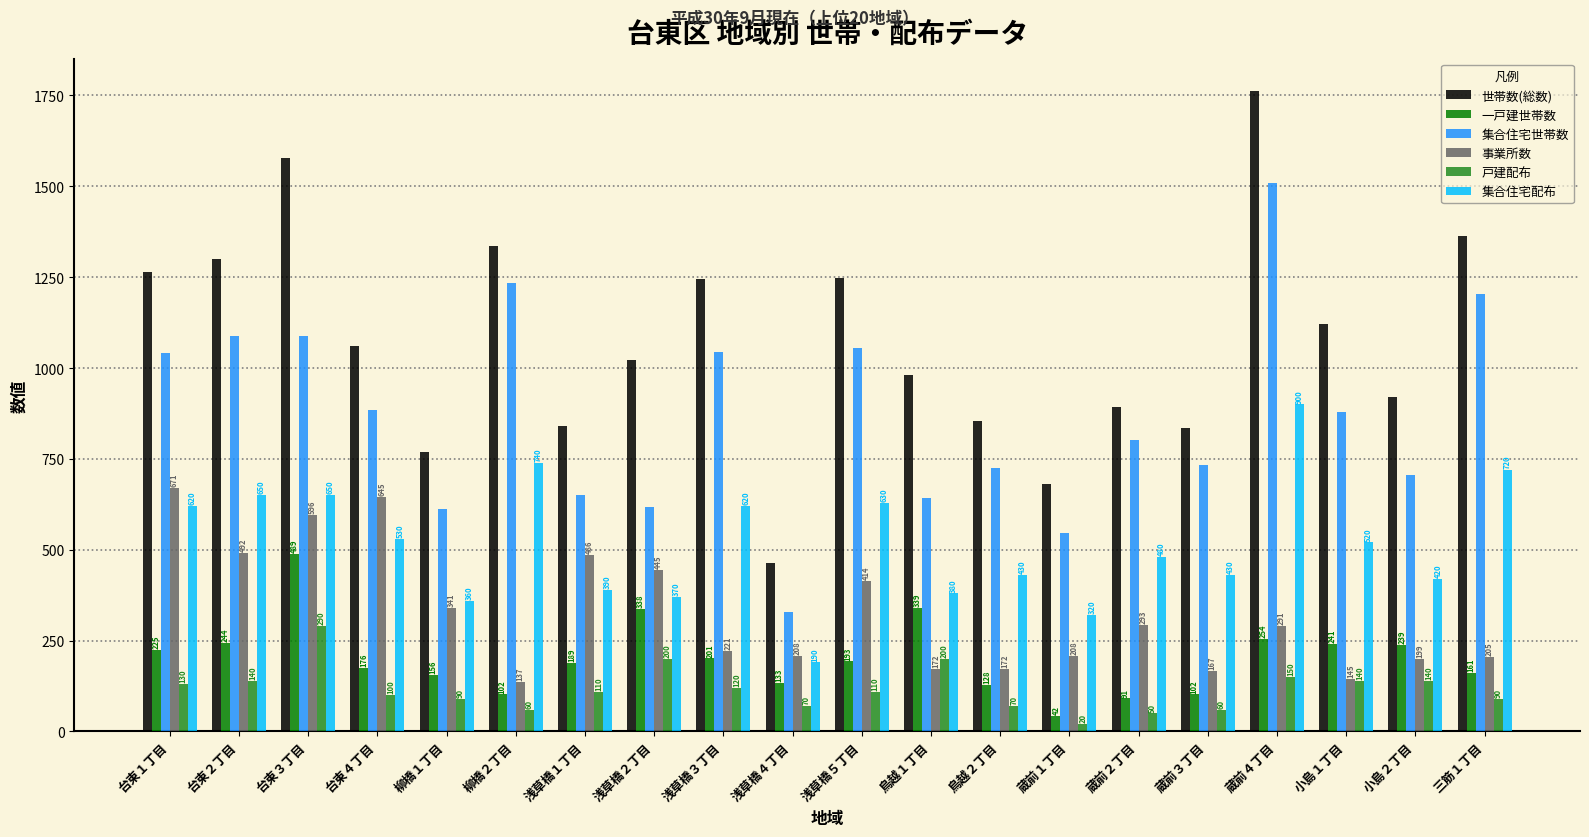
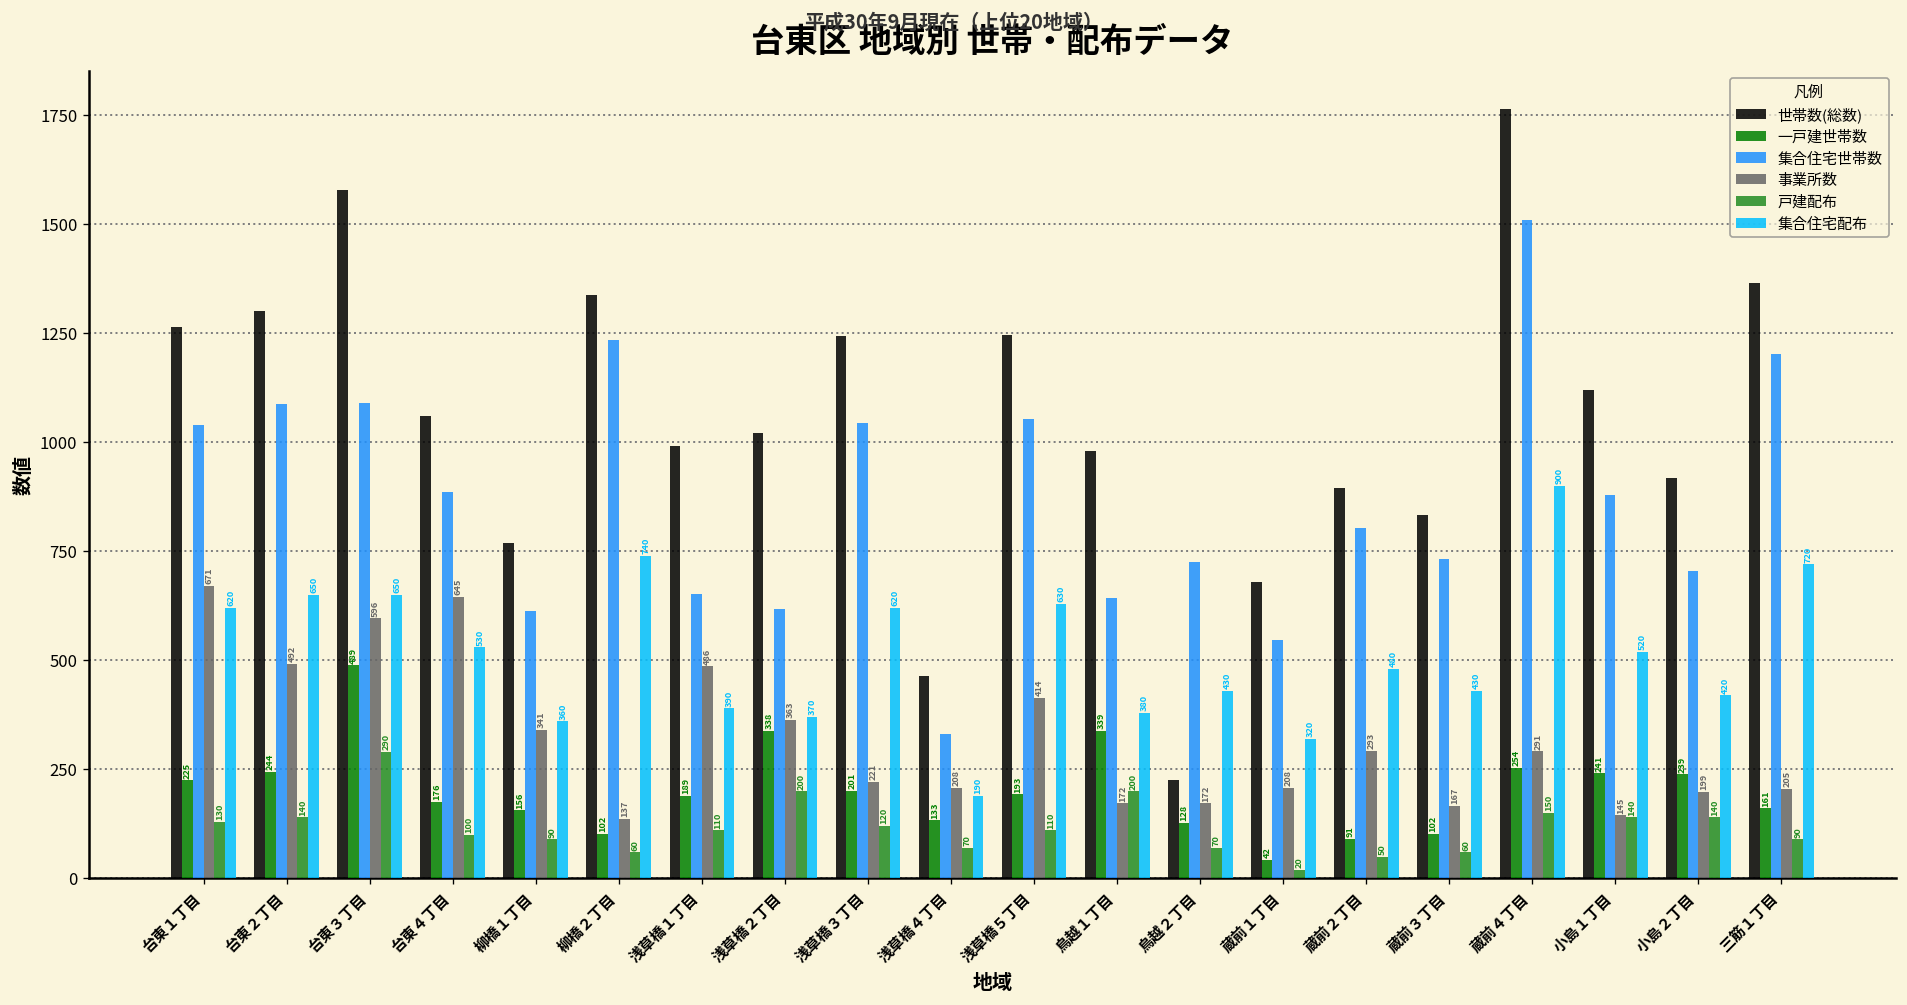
  {
    "世帯数(総数)": {
      "台東１丁目": 1270,
      "台東２丁目": 1300,
      "台東３丁目": 1580,
      "台東４丁目": 1060,
      "柳橋１丁目": 770,
      "柳橋２丁目": 1340,
-     "浅草橋１丁目": 840,
+     "浅草橋１丁目": 990,
      "浅草橋２丁目": 1020,
      "浅草橋３丁目": 1240,
      "浅草橋４丁目": 460,
      "浅草橋５丁目": 1250,
      "鳥越１丁目": 980,
-     "鳥越２丁目": 850,
+     "鳥越２丁目": 230,
      "蔵前１丁目": 680,
      "蔵前２丁目": 890,
      "蔵前３丁目": 830,
      "蔵前４丁目": 1760,
      "小島１丁目": 1120,
      "小島２丁目": 920,
      "三筋１丁目": 1360
    },
    "事業所数": {
      "台東１丁目": 671,
      "台東２丁目": 492,
      "台東３丁目": 596,
      "台東４丁目": 645,
      "柳橋１丁目": 341,
      "柳橋２丁目": 137,
      "浅草橋１丁目": 486,
-     "浅草橋２丁目": 445,
+     "浅草橋２丁目": 363,
      "浅草橋３丁目": 221,
      "浅草橋４丁目": 208,
      "浅草橋５丁目": 414,
      "鳥越１丁目": 172,
      "鳥越２丁目": 172,
      "蔵前１丁目": 208,
      "蔵前２丁目": 293,
      "蔵前３丁目": 167,
      "蔵前４丁目": 291,
      "小島１丁目": 145,
      "小島２丁目": 199,
      "三筋１丁目": 205
    }
  }
